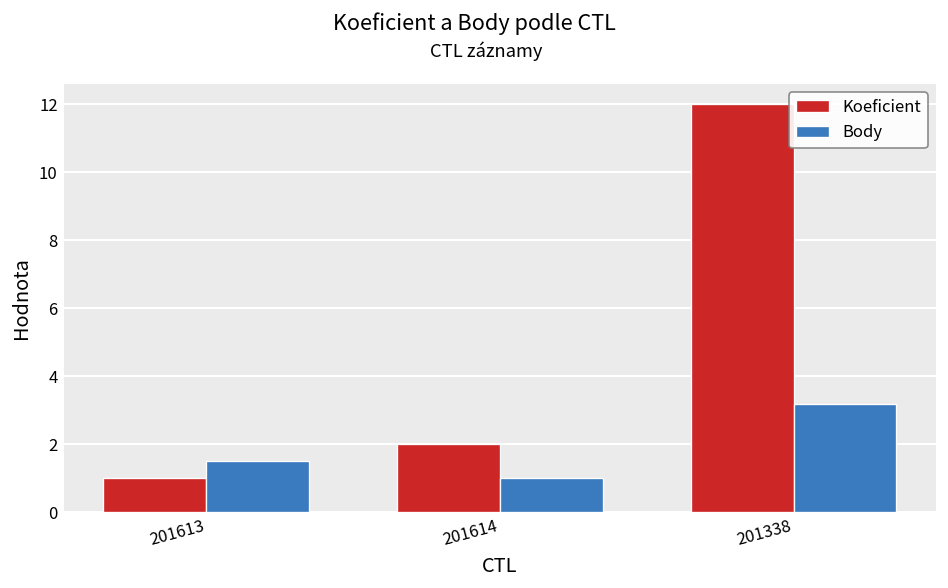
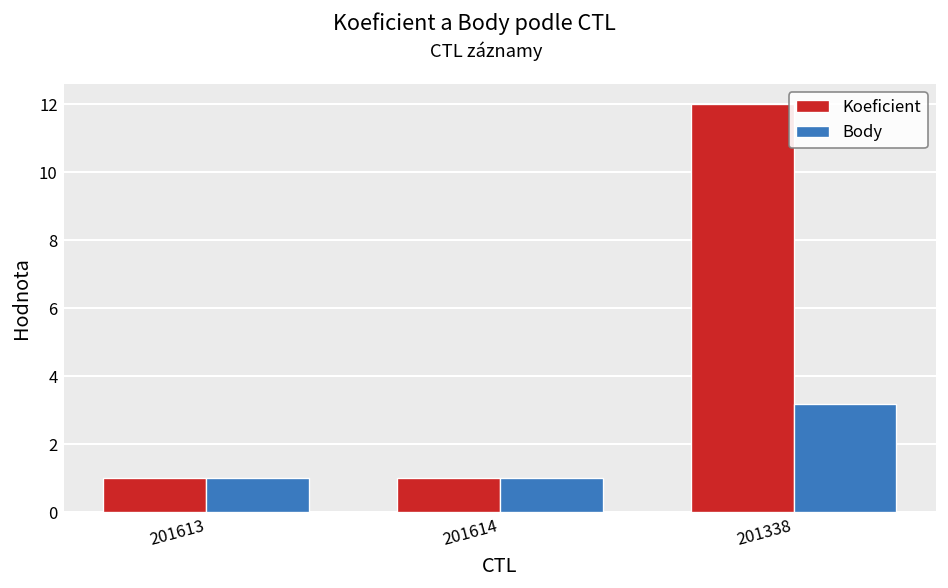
  {
    "Koeficient": {
      "201613": 1,
-     "201614": 2,
+     "201614": 1,
      "201338": 12
    },
    "Body": {
-     "201613": 1.5,
+     "201613": 1.0,
      "201614": 1.0,
      "201338": 3.2
    }
  }
